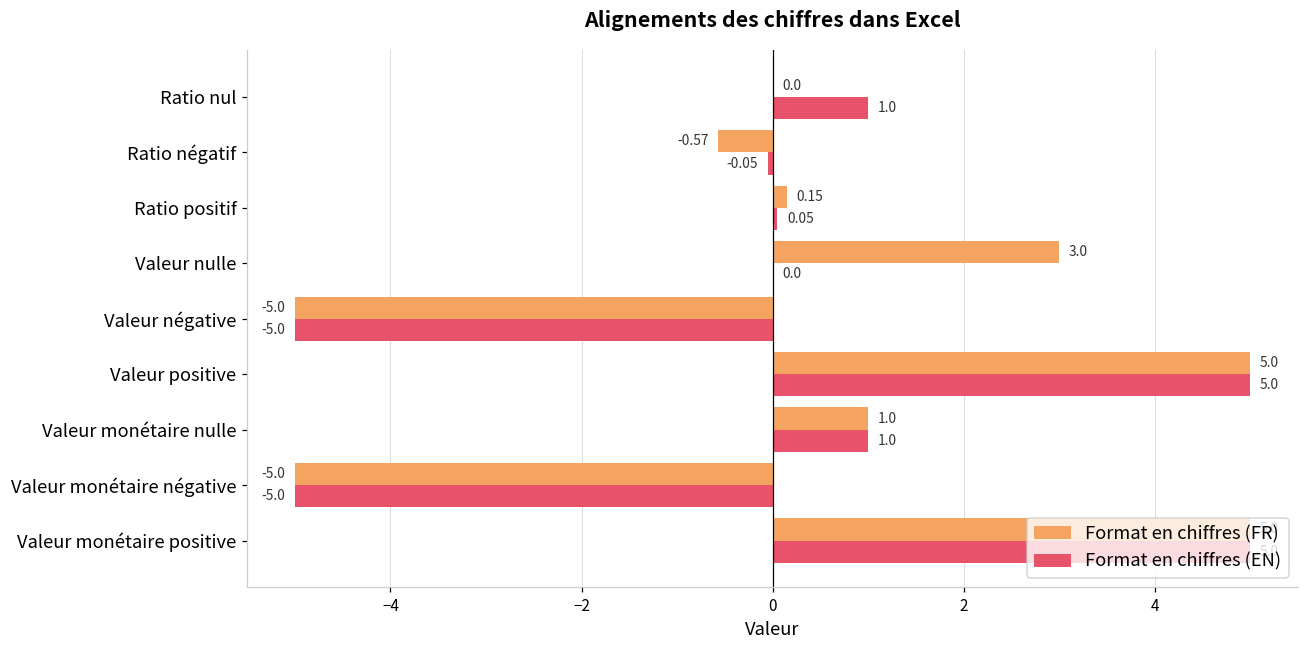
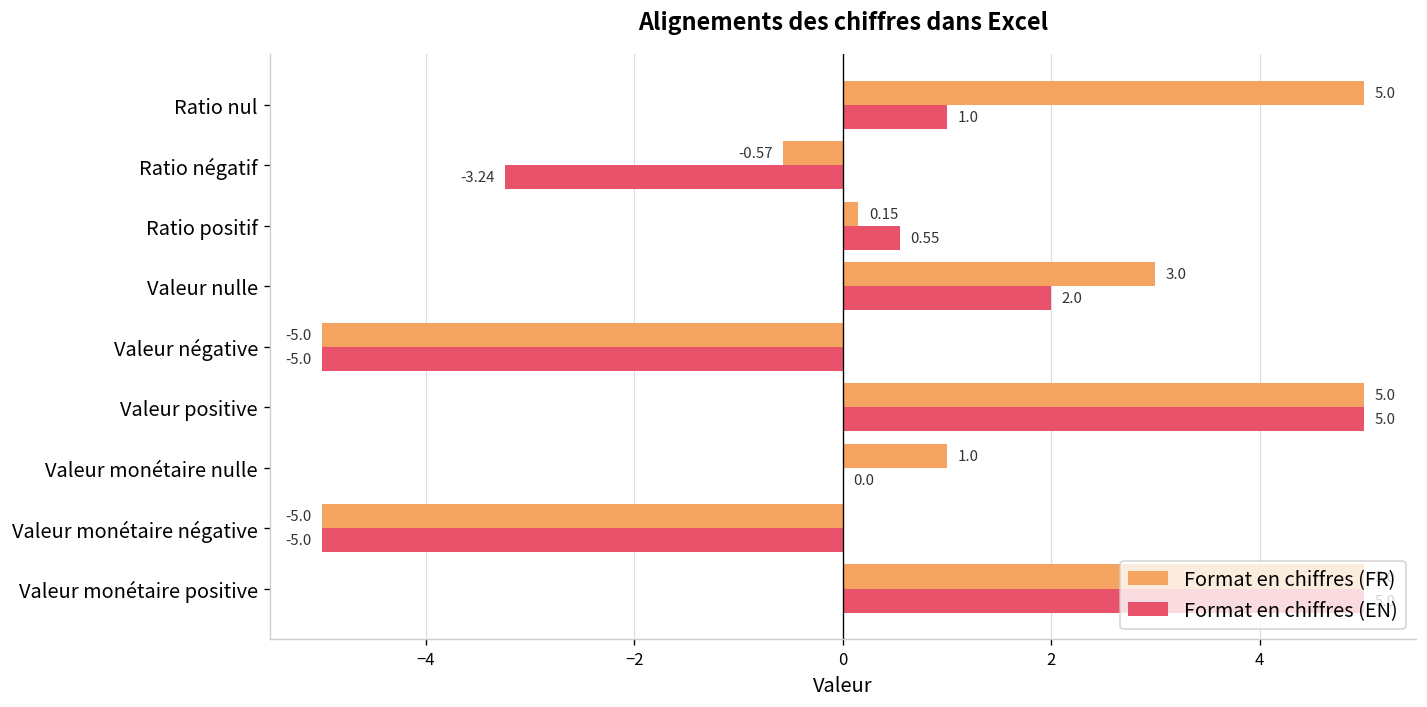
  {
    "Format en chiffres (FR)": {
-     "Ratio nul": 0.0,
+     "Ratio nul": 5.0,
      "Ratio négatif": -0.57,
      "Ratio positif": 0.15,
      "Valeur nulle": 3.0,
      "Valeur négative": -5.0,
      "Valeur positive": 5.0,
      "Valeur monétaire nulle": 1.0,
      "Valeur monétaire négative": -5.0
    },
    "Format en chiffres (EN)": {
      "Ratio nul": 1.0,
-     "Ratio négatif": -0.05,
-     "Ratio positif": 0.05,
-     "Valeur nulle": 0.0,
+     "Ratio négatif": -3.24,
+     "Ratio positif": 0.55,
+     "Valeur nulle": 2.0,
      "Valeur négative": -5.0,
      "Valeur positive": 5.0,
-     "Valeur monétaire nulle": 1.0,
+     "Valeur monétaire nulle": 0.0,
      "Valeur monétaire négative": -5.0
    }
  }
